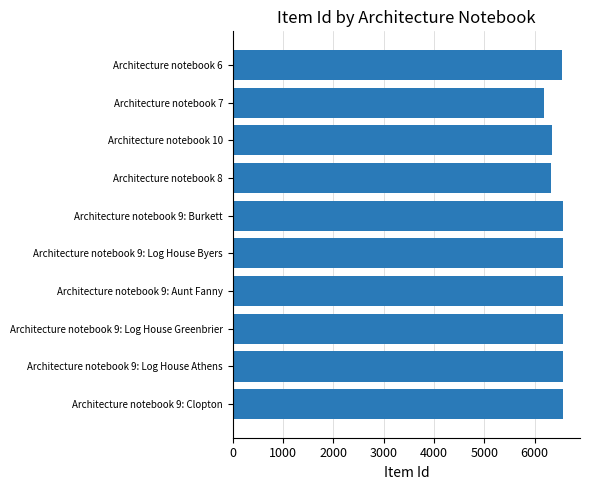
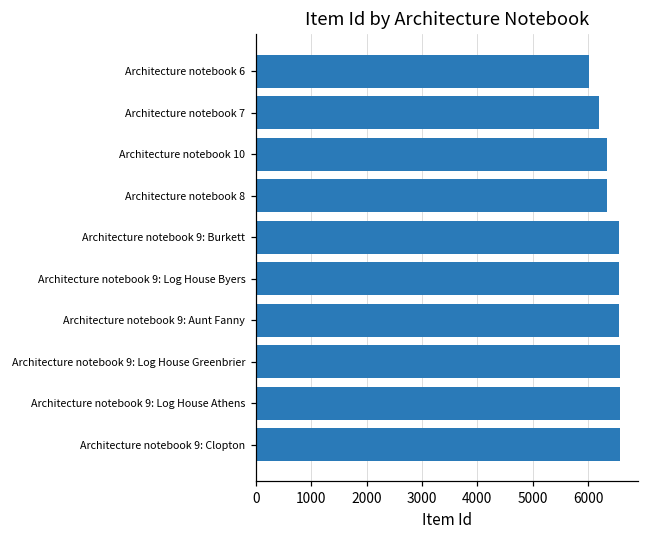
  {
-   "Architecture notebook 6": 6500,
+   "Architecture notebook 6": 6000,
    "Architecture notebook 7": 6200,
    "Architecture notebook 10": 6300,
    "Architecture notebook 8": 6300,
    "Architecture notebook 9: Burkett": 6600,
    "Architecture notebook 9: Log House Byers": 6600,
    "Architecture notebook 9: Aunt Fanny": 6600,
    "Architecture notebook 9: Log House Greenbrier": 6600,
    "Architecture notebook 9: Log House Athens": 6600,
    "Architecture notebook 9: Clopton": 6600
  }
